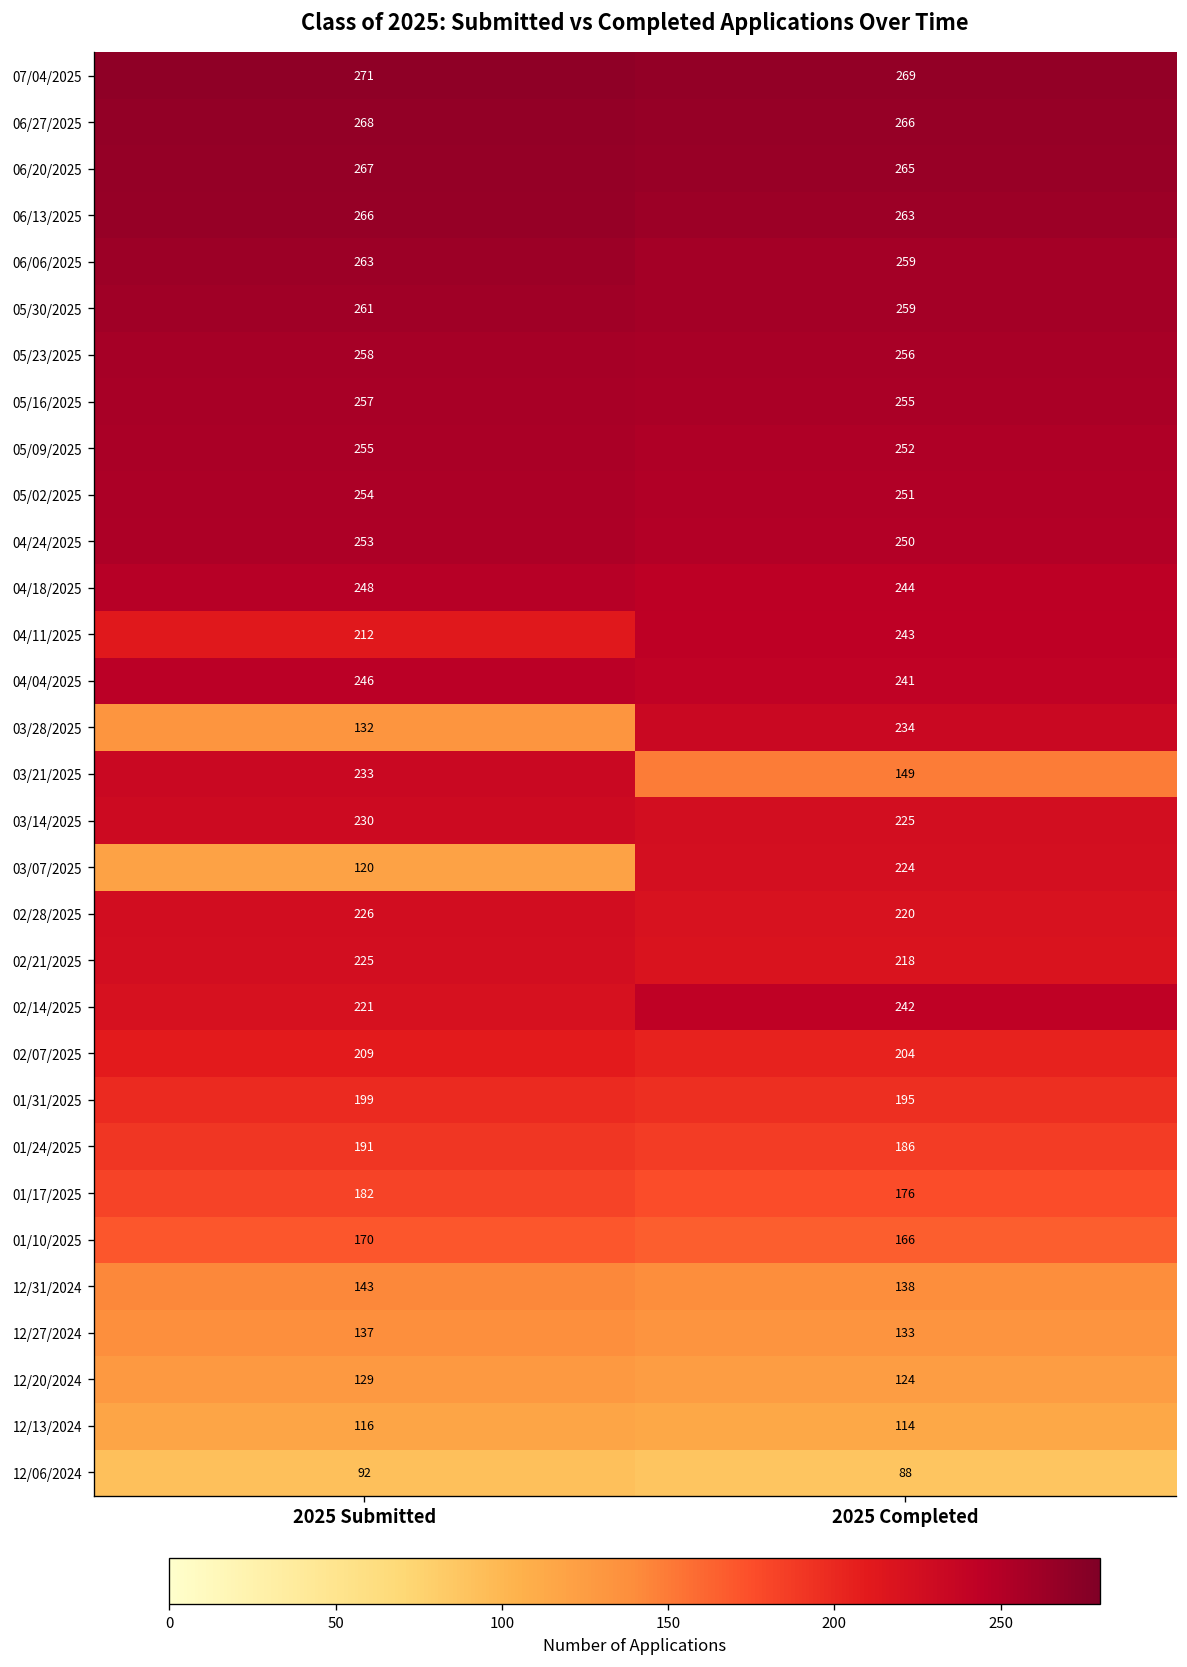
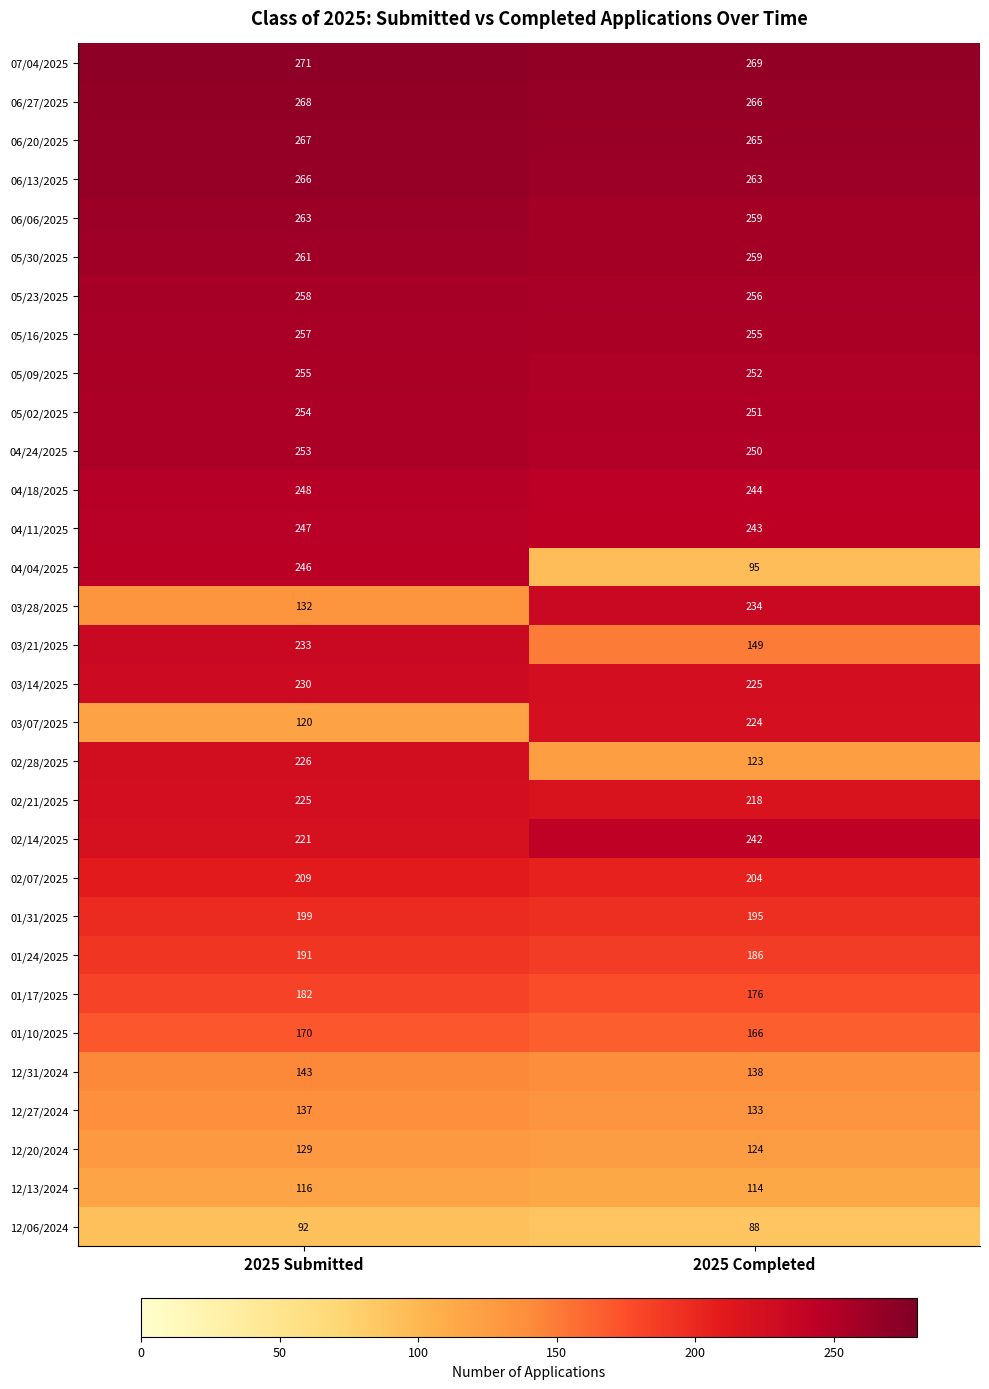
  {
    "07/04/2025": {
      "2025 Submitted": 271,
      "2025 Completed": 269
    },
    "06/27/2025": {
      "2025 Submitted": 268,
      "2025 Completed": 266
    },
    "06/20/2025": {
      "2025 Submitted": 267,
      "2025 Completed": 265
    },
    "06/13/2025": {
      "2025 Submitted": 266,
      "2025 Completed": 263
    },
    "06/06/2025": {
      "2025 Submitted": 263,
      "2025 Completed": 259
    },
    "05/30/2025": {
      "2025 Submitted": 261,
      "2025 Completed": 259
    },
    "05/23/2025": {
      "2025 Submitted": 258,
      "2025 Completed": 256
    },
    "05/16/2025": {
      "2025 Submitted": 257,
      "2025 Completed": 255
    },
    "05/09/2025": {
      "2025 Submitted": 255,
      "2025 Completed": 252
    },
    "05/02/2025": {
      "2025 Submitted": 254,
      "2025 Completed": 251
    },
    "04/24/2025": {
      "2025 Submitted": 253,
      "2025 Completed": 250
    },
    "04/18/2025": {
      "2025 Submitted": 248,
      "2025 Completed": 244
    },
    "04/11/2025": {
-     "2025 Submitted": 212,
+     "2025 Submitted": 247,
      "2025 Completed": 243
    },
    "04/04/2025": {
      "2025 Submitted": 246,
-     "2025 Completed": 241
+     "2025 Completed": 95
    },
    "03/28/2025": {
      "2025 Submitted": 132,
      "2025 Completed": 234
    },
    "03/21/2025": {
      "2025 Submitted": 233,
      "2025 Completed": 149
    },
    "03/14/2025": {
      "2025 Submitted": 230,
      "2025 Completed": 225
    },
    "03/07/2025": {
      "2025 Submitted": 120,
      "2025 Completed": 224
    },
    "02/28/2025": {
      "2025 Submitted": 226,
-     "2025 Completed": 220
+     "2025 Completed": 123
    },
    "02/21/2025": {
      "2025 Submitted": 225,
      "2025 Completed": 218
    },
    "02/14/2025": {
      "2025 Submitted": 221,
      "2025 Completed": 242
    },
    "02/07/2025": {
      "2025 Submitted": 209,
      "2025 Completed": 204
    },
    "01/31/2025": {
      "2025 Submitted": 199,
      "2025 Completed": 195
    },
    "01/24/2025": {
      "2025 Submitted": 191,
      "2025 Completed": 186
    },
    "01/17/2025": {
      "2025 Submitted": 182,
      "2025 Completed": 176
    },
    "01/10/2025": {
      "2025 Submitted": 170,
      "2025 Completed": 166
    },
    "12/31/2024": {
      "2025 Submitted": 143,
      "2025 Completed": 138
    },
    "12/27/2024": {
      "2025 Submitted": 137,
      "2025 Completed": 133
    },
    "12/20/2024": {
      "2025 Submitted": 129,
      "2025 Completed": 124
    },
    "12/13/2024": {
      "2025 Submitted": 116,
      "2025 Completed": 114
    },
    "12/06/2024": {
      "2025 Submitted": 92,
      "2025 Completed": 88
    }
  }
